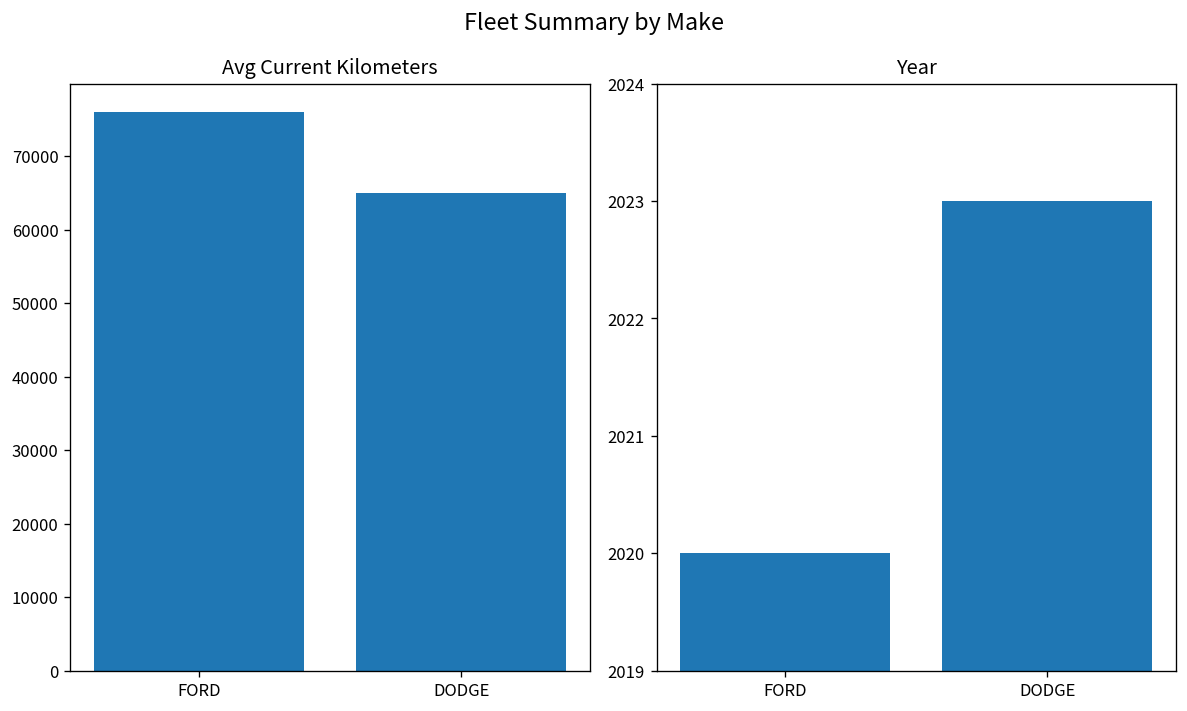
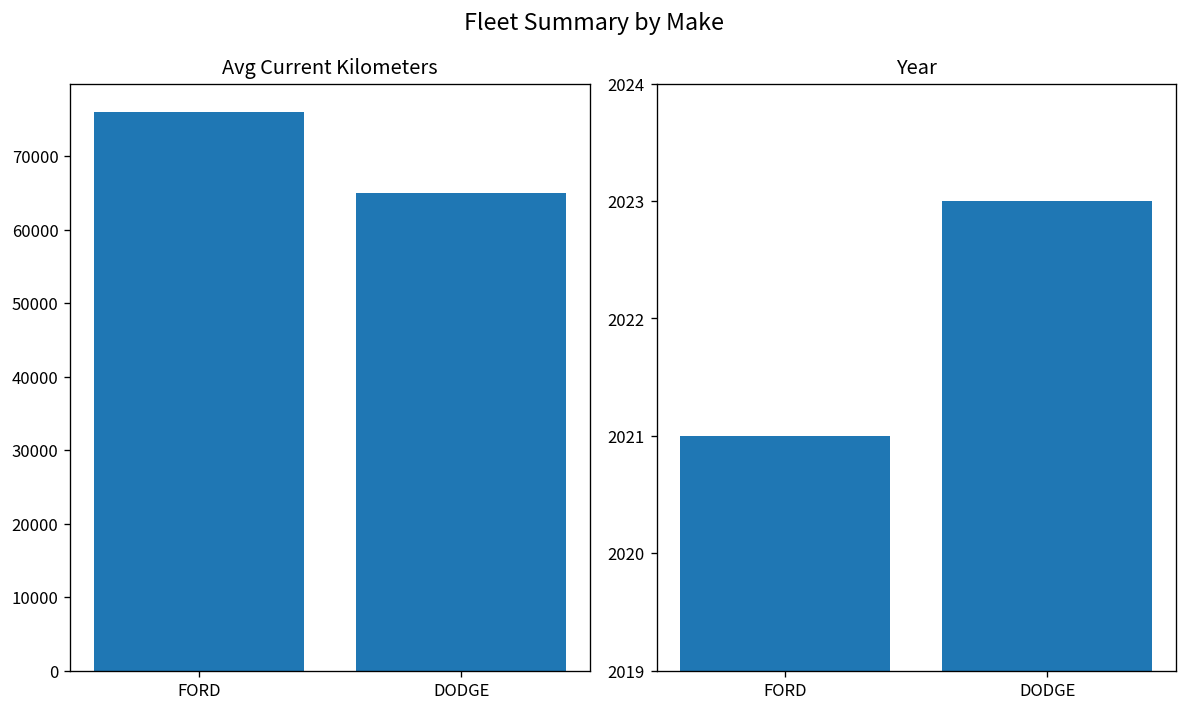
  {
    "Avg Current Kilometers": {
      "FORD": 76000,
      "DODGE": 65000
    },
    "Year": {
-     "FORD": 2020,
+     "FORD": 2021,
      "DODGE": 2023
    }
  }
